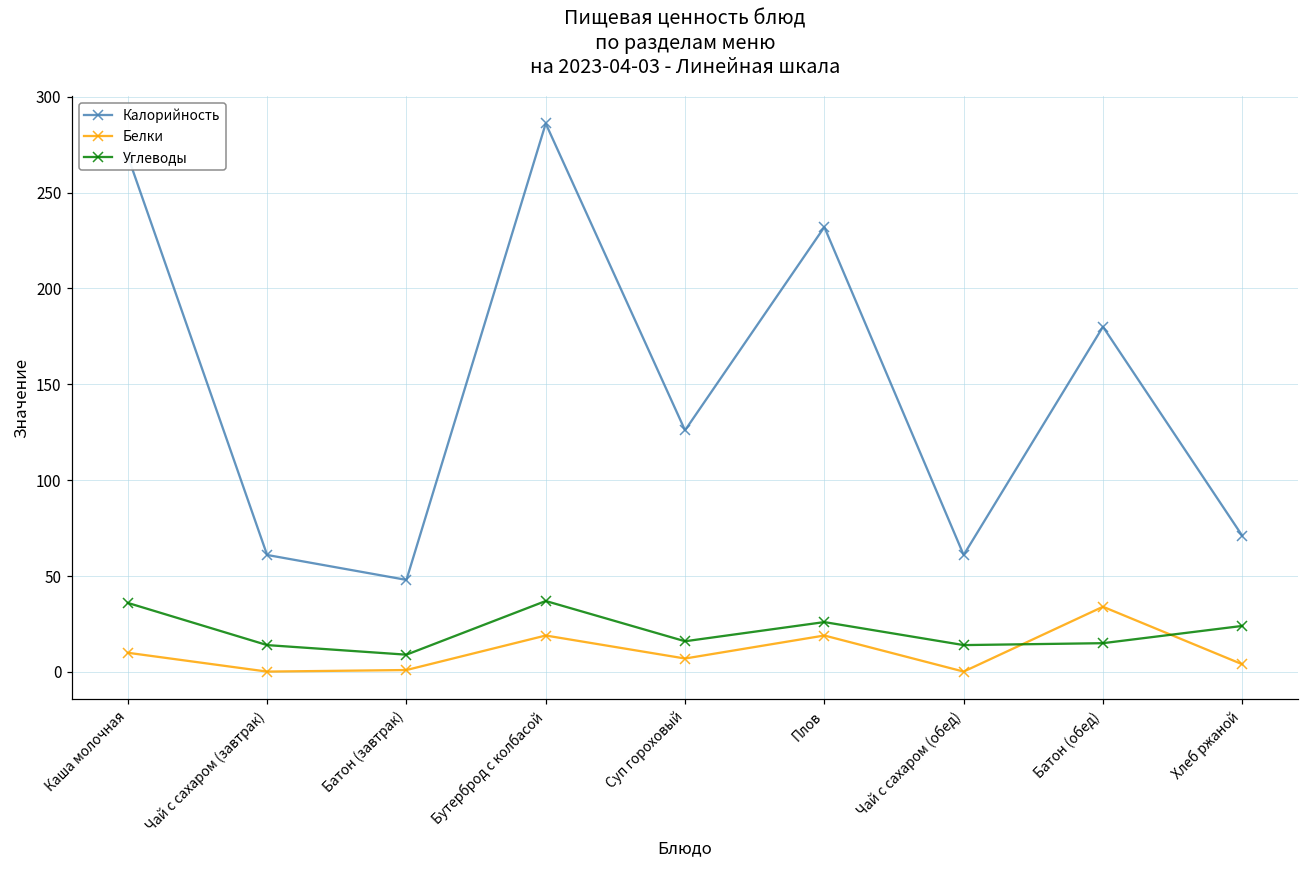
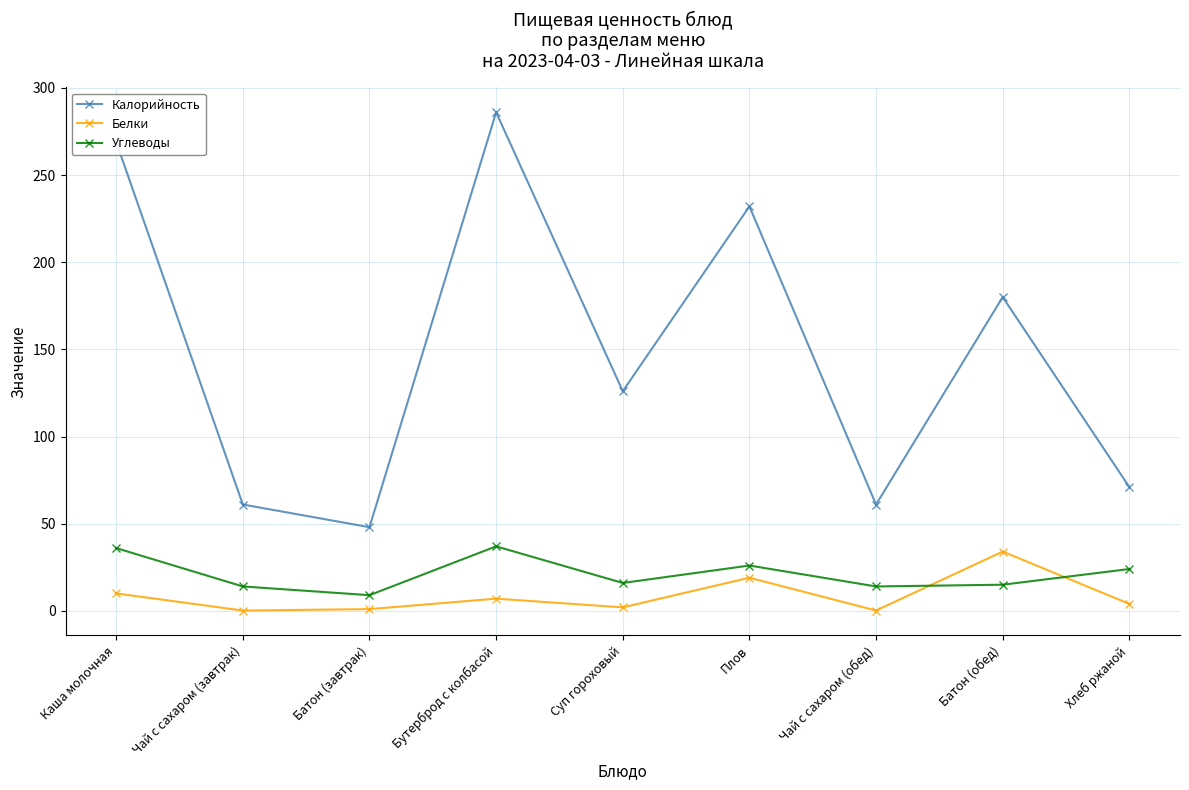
  {
    "Калорийность": {
      "Чай с сахаром (завтрак)": 61,
      "Батон (завтрак)": 48,
      "Бутерброд с колбасой": 286,
      "Суп гороховый": 126,
      "Плов": 232,
      "Чай с сахаром (обед)": 61,
      "Батон (обед)": 180,
      "Хлеб ржаной": 71
    },
    "Белки": {
      "Каша молочная": 10,
      "Чай с сахаром (завтрак)": 0,
      "Батон (завтрак)": 1,
-     "Бутерброд с колбасой": 19,
-     "Суп гороховый": 7,
+     "Бутерброд с колбасой": 7,
+     "Суп гороховый": 2,
      "Плов": 19,
      "Чай с сахаром (обед)": 0,
      "Батон (обед)": 34,
      "Хлеб ржаной": 4
    },
    "Углеводы": {
      "Каша молочная": 36,
      "Чай с сахаром (завтрак)": 14,
      "Батон (завтрак)": 9,
      "Бутерброд с колбасой": 37,
      "Суп гороховый": 16,
      "Плов": 26,
      "Чай с сахаром (обед)": 14,
      "Батон (обед)": 15,
      "Хлеб ржаной": 24
    }
  }
